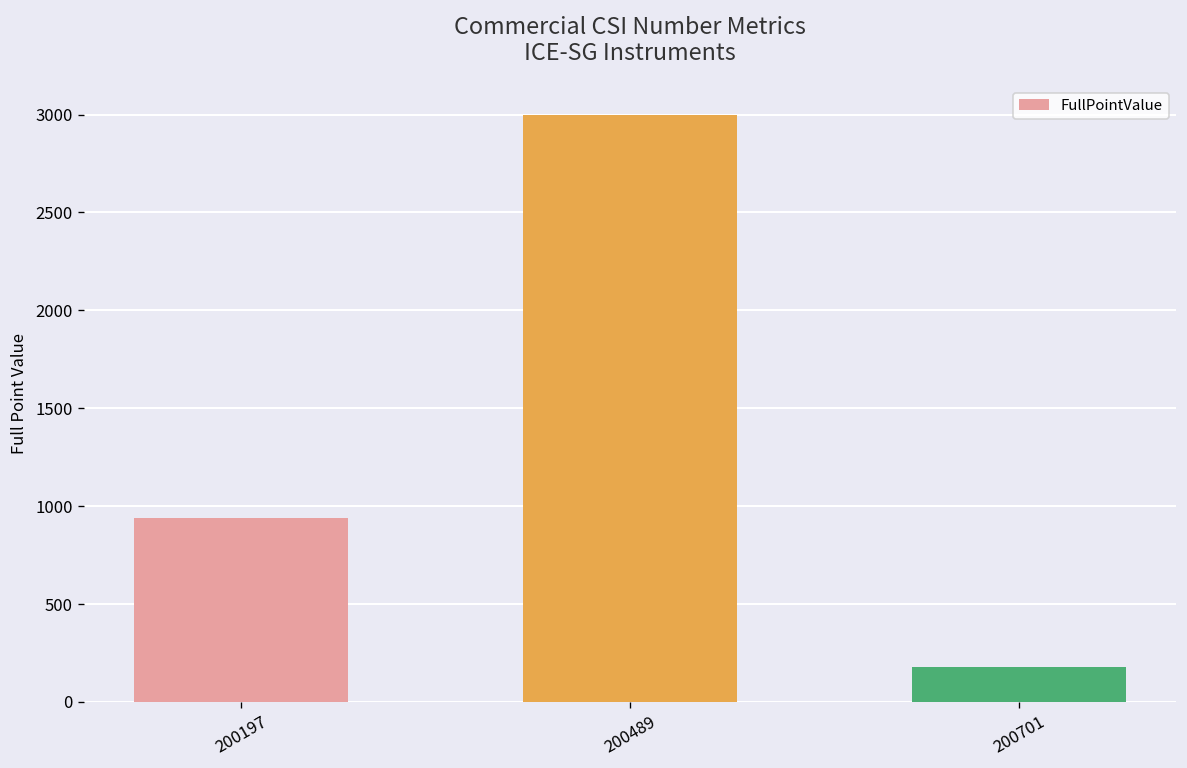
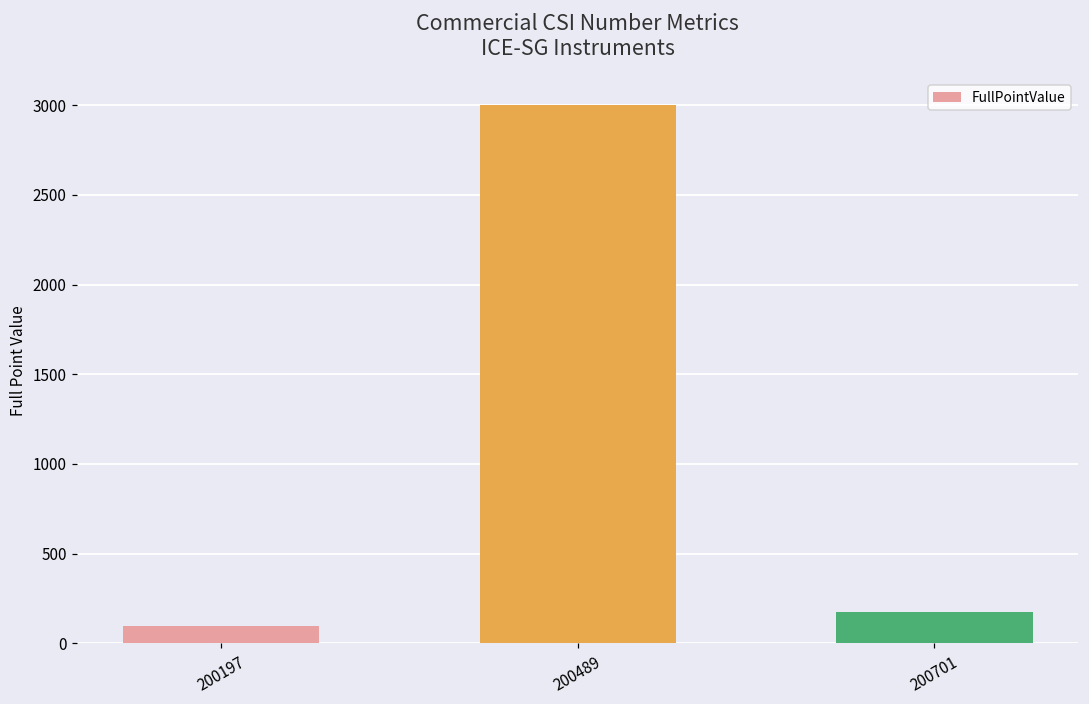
  {
-   "200197": 940,
+   "200197": 100,
    "200489": 3000,
    "200701": 180
  }
